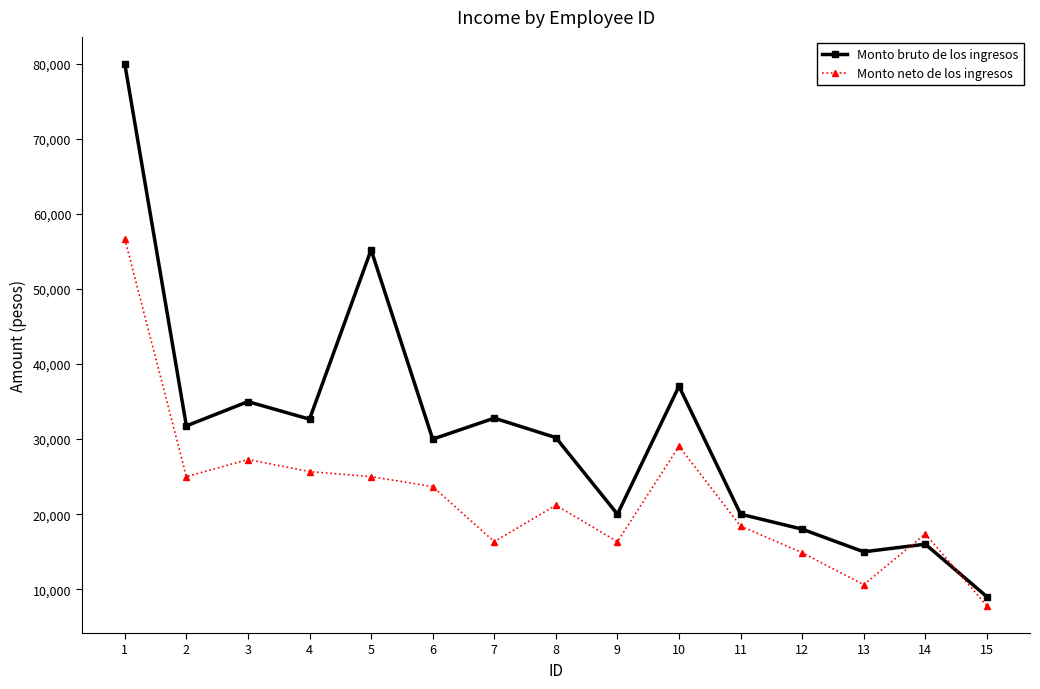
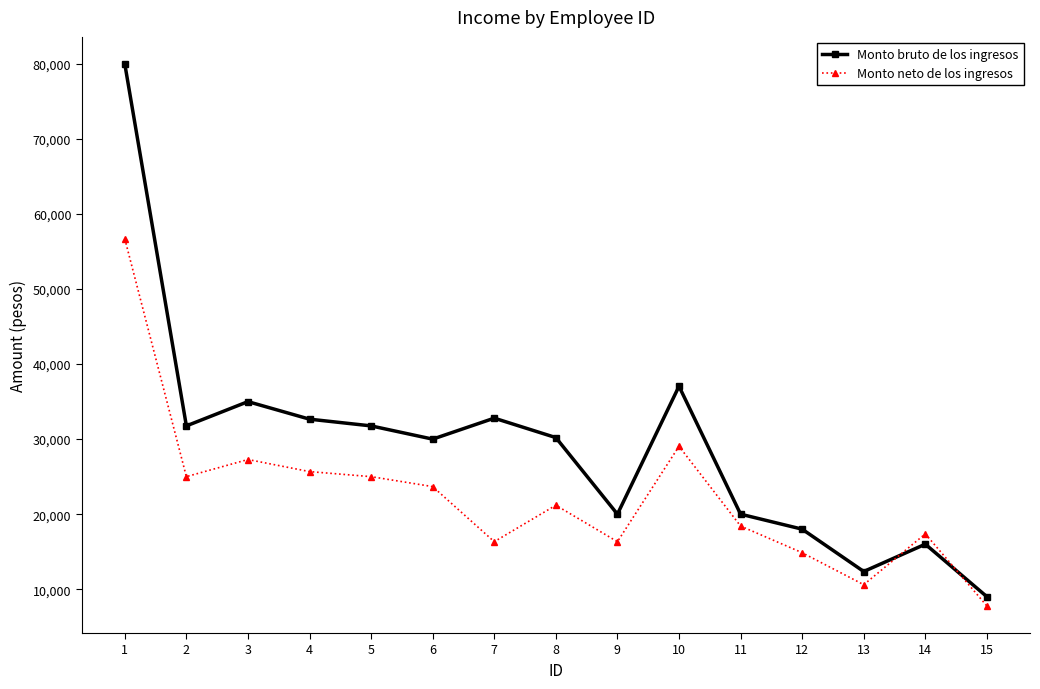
  {
    "Monto bruto de los ingresos": {
      "1": "80,000",
      "2": "32,000",
      "3": "35,000",
      "4": "33,000",
-     "5": "55,000",
+     "5": "32,000",
      "6": "30,000",
      "7": "33,000",
      "8": "30,000",
      "9": "20,000",
      "10": "37,000",
      "11": "20,000",
      "12": "18,000",
-     "13": "15,000",
+     "13": "12,000",
      "14": "16,000",
      "15": "9,000"
    },
    "Monto neto de los ingresos": {
      "1": "57,000",
      "2": "25,000",
      "3": "27,000",
      "4": "26,000",
      "5": "25,000",
      "6": "24,000",
      "7": "16,000",
      "8": "21,000",
      "9": "16,000",
      "10": "29,000",
      "11": "18,000",
      "12": "15,000",
      "13": "11,000",
      "14": "17,000",
      "15": "8,000"
    }
  }
